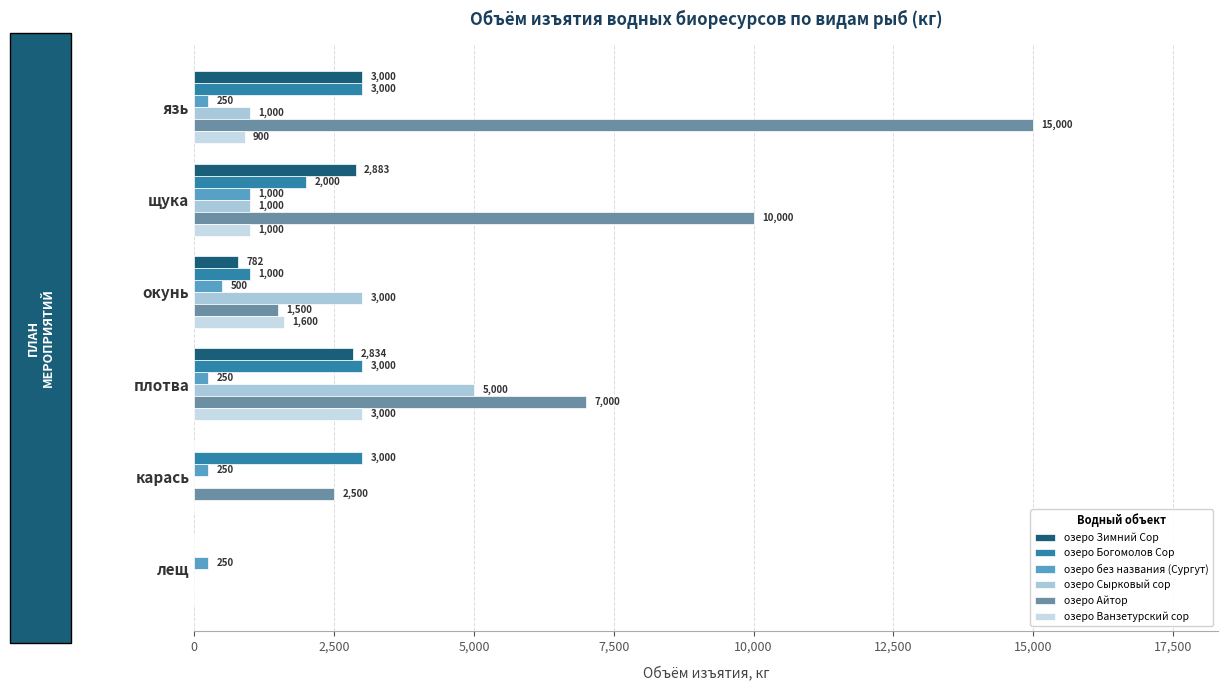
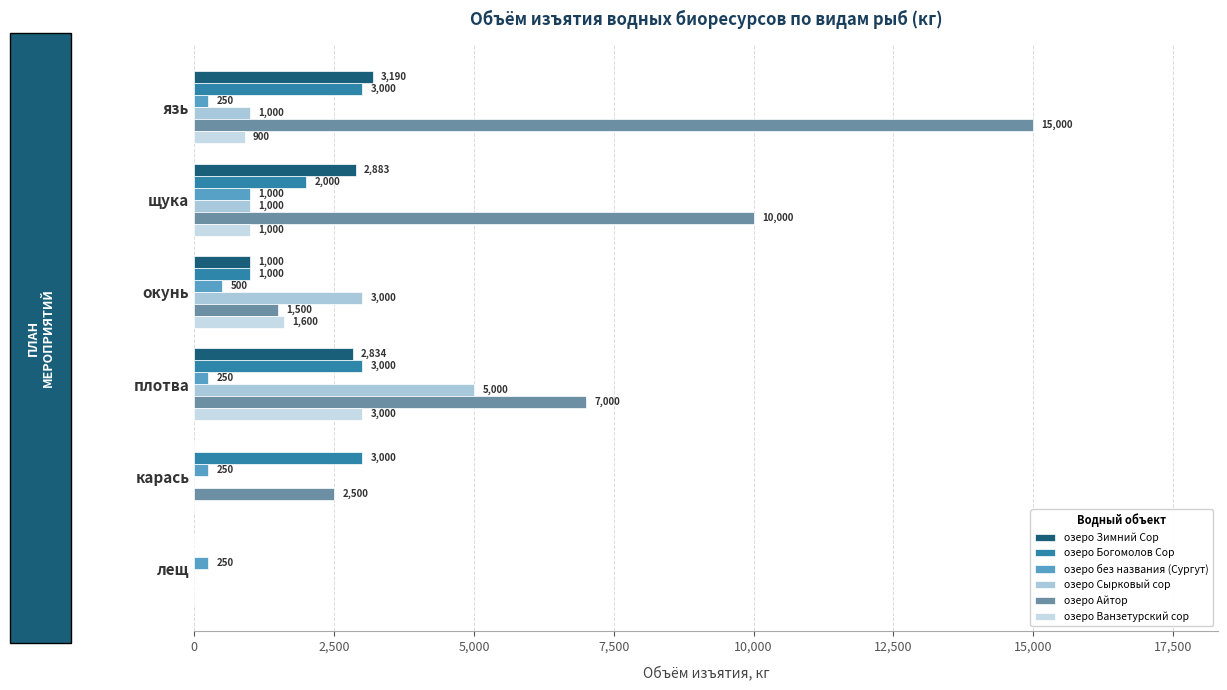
  {
    "озеро Зимний Сор": {
-     "язь": "3,000",
+     "язь": "3,190",
      "щука": "2,883",
-     "окунь": "782",
+     "окунь": "1,000",
      "плотва": "2,834"
    }
  }
